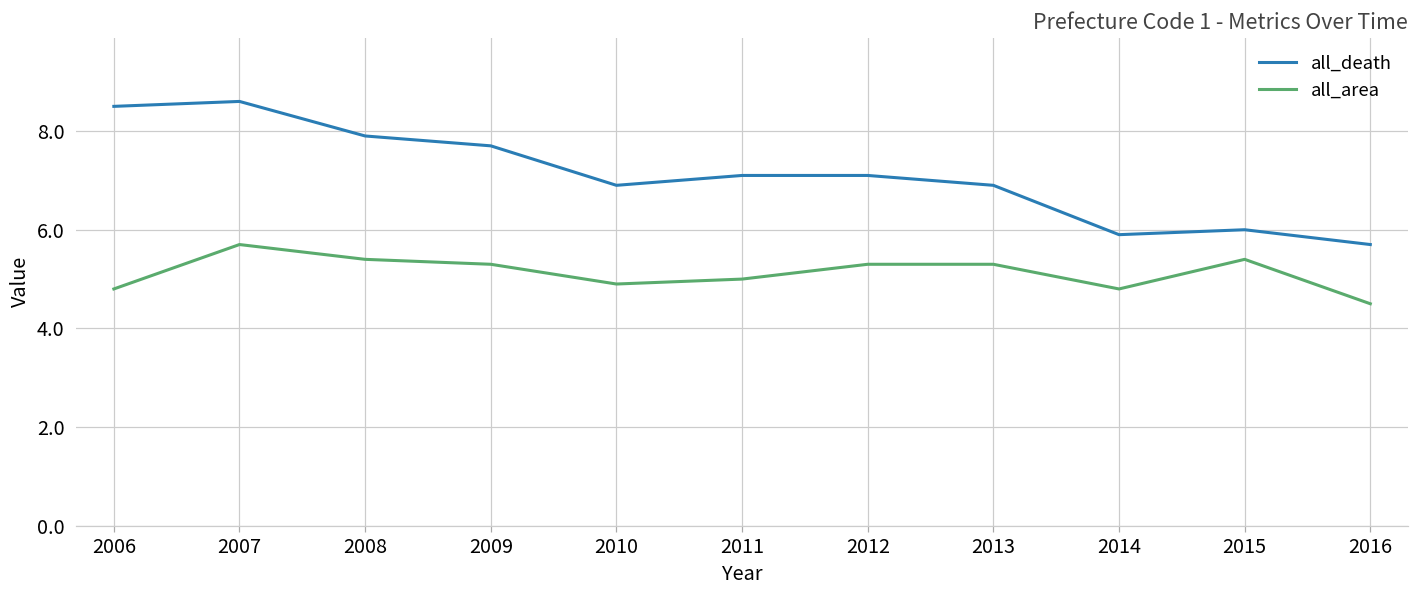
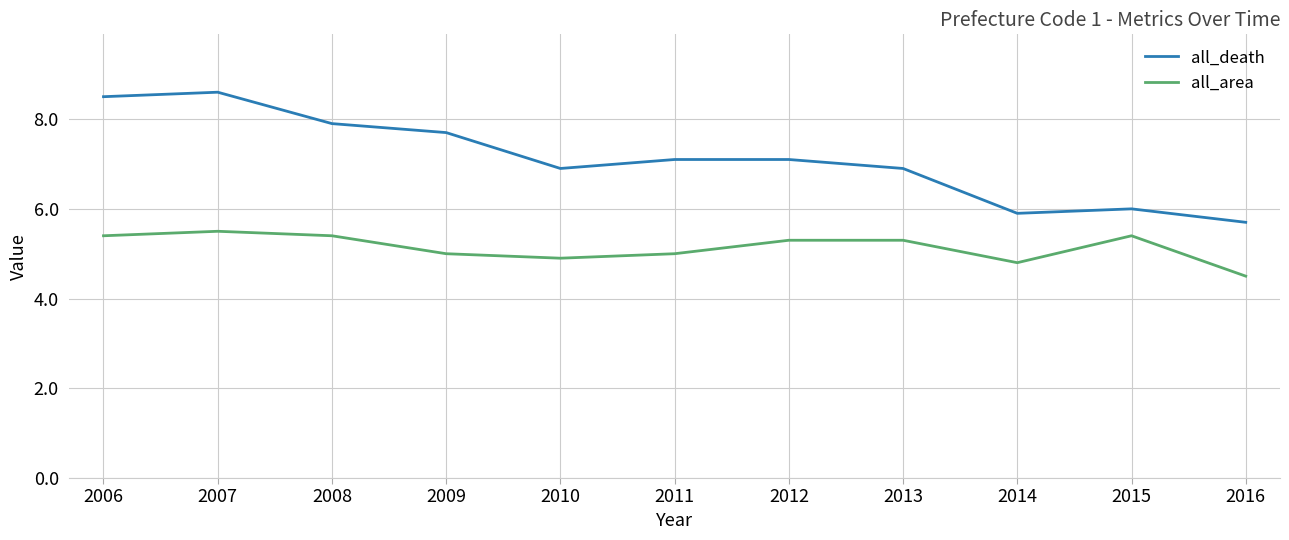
  {
    "all_death": {
      "2006": 8.5,
      "2007": 8.6,
      "2008": 7.9,
      "2009": 7.7,
      "2010": 6.9,
      "2011": 7.1,
      "2012": 7.1,
      "2013": 6.9,
      "2014": 5.9,
      "2015": 6.0,
      "2016": 5.7
    },
    "all_area": {
-     "2006": 4.8,
-     "2007": 5.7,
+     "2006": 5.4,
+     "2007": 5.5,
      "2008": 5.4,
-     "2009": 5.3,
+     "2009": 5.0,
      "2010": 4.9,
      "2011": 5.0,
      "2012": 5.3,
      "2013": 5.3,
      "2014": 4.8,
      "2015": 5.4,
      "2016": 4.5
    }
  }
